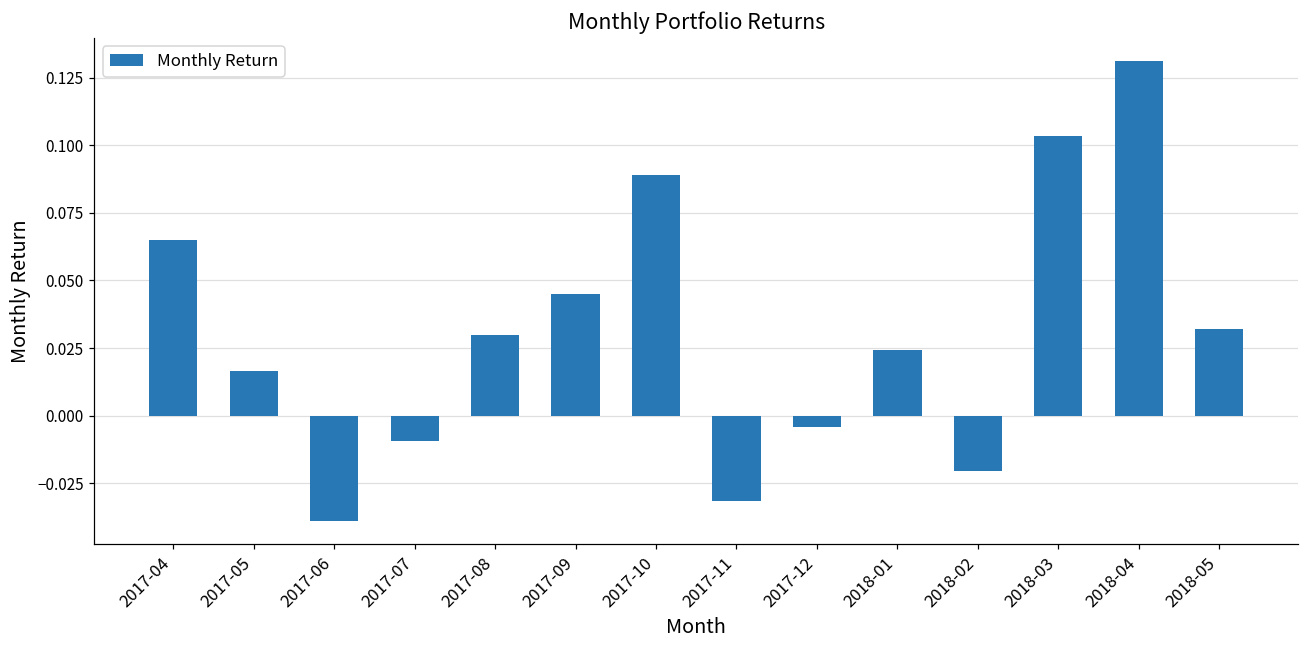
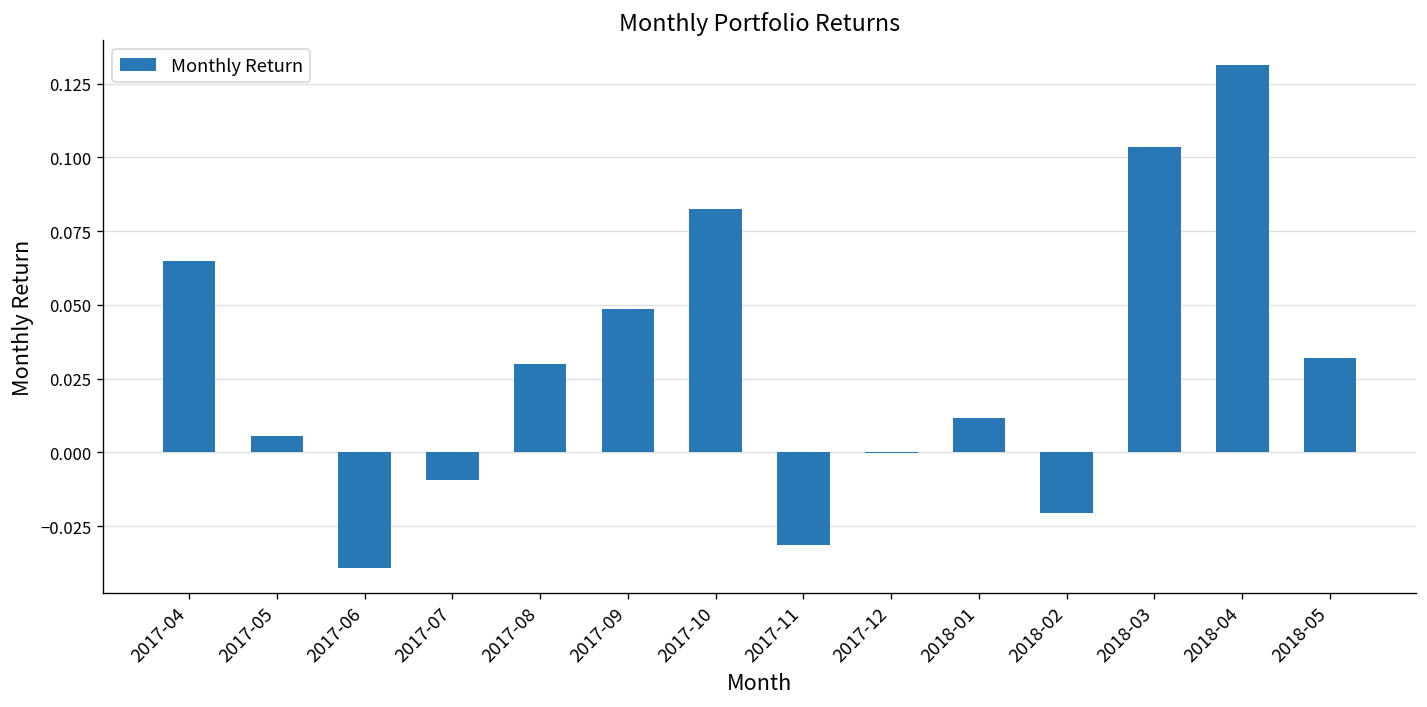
  {
    "2017-04": 0.065,
-   "2017-05": 0.017,
+   "2017-05": 0.006,
    "2017-06": -0.039,
    "2017-07": -0.009,
    "2017-08": 0.030,
-   "2017-09": 0.045,
-   "2017-10": 0.089,
+   "2017-09": 0.049,
+   "2017-10": 0.083,
    "2017-11": -0.031,
-   "2017-12": -0.004,
-   "2018-01": 0.024,
+   "2017-12": 0.000,
+   "2018-01": 0.012,
    "2018-02": -0.020,
    "2018-03": 0.103,
    "2018-04": 0.131,
    "2018-05": 0.032
  }
